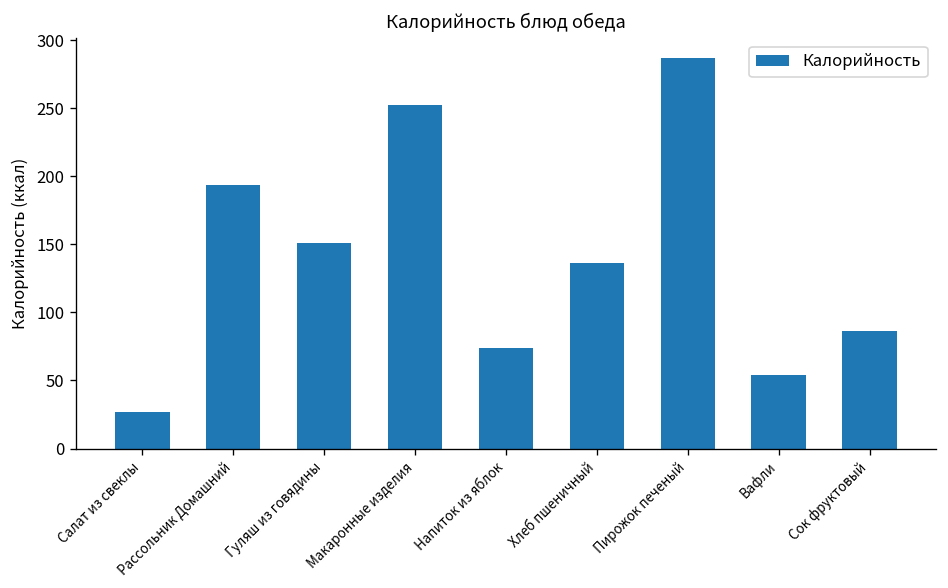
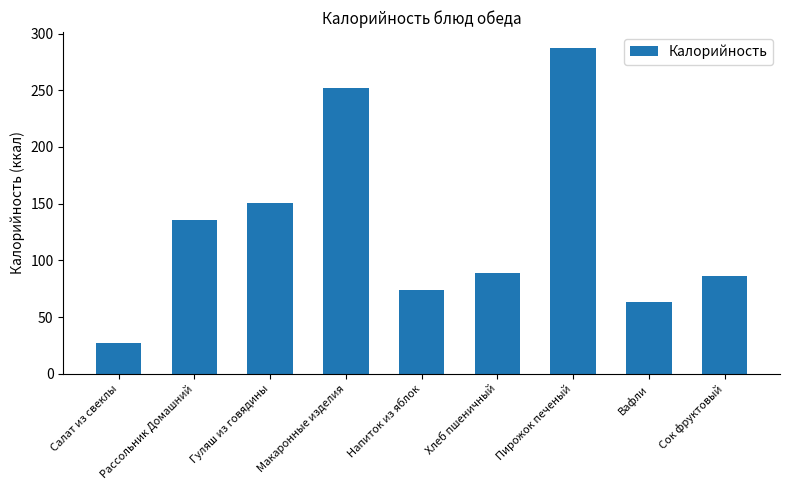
  {
    "Салат из свеклы": 27,
-   "Рассольник Домашний": 193,
+   "Рассольник Домашний": 136,
    "Гуляш из говядины": 151,
    "Макаронные изделия": 252,
    "Напиток из яблок": 74,
-   "Хлеб пшеничный": 136,
+   "Хлеб пшеничный": 89,
    "Пирожок печеный": 287,
-   "Вафли": 54,
+   "Вафли": 63,
    "Сок фруктовый": 86
  }
